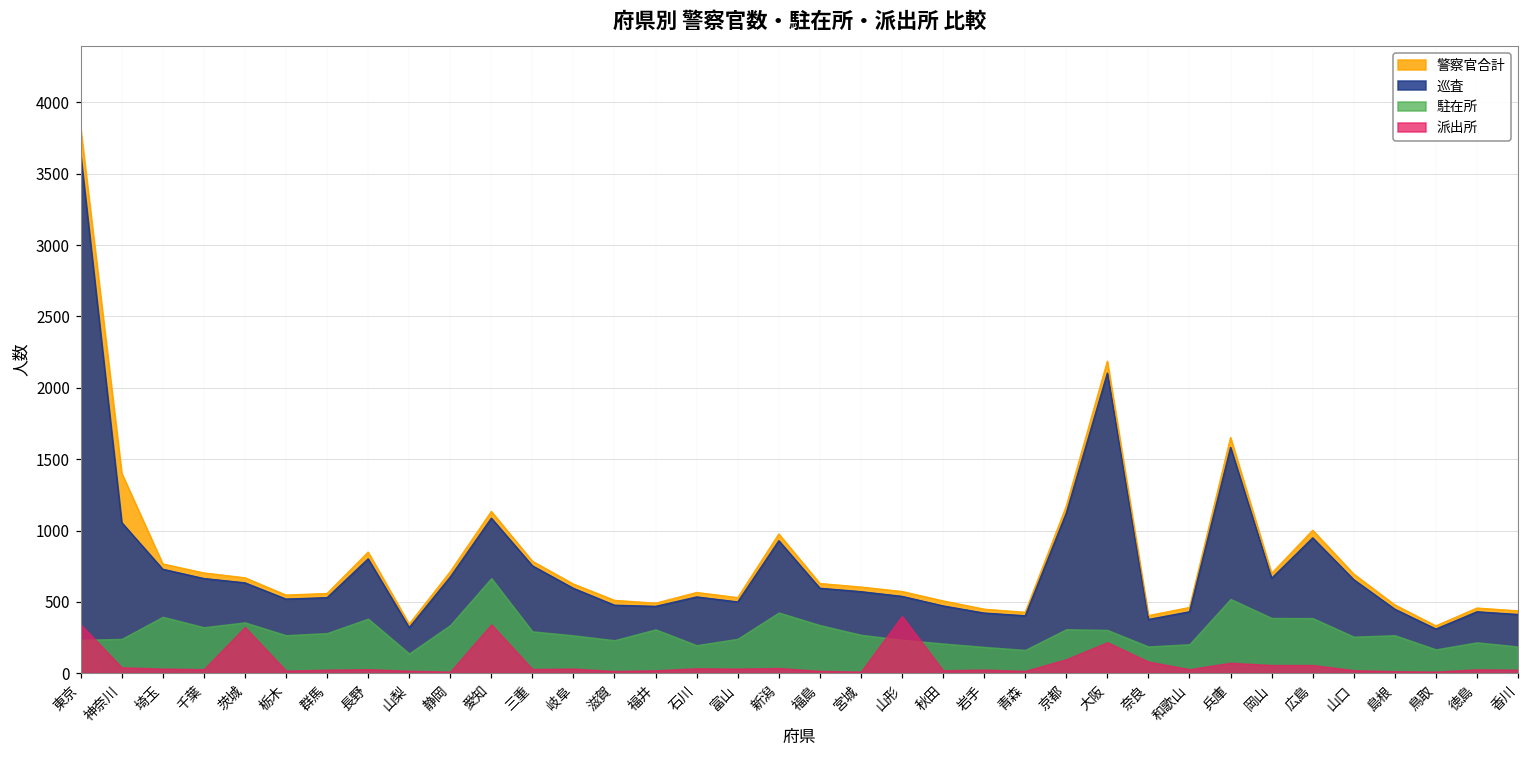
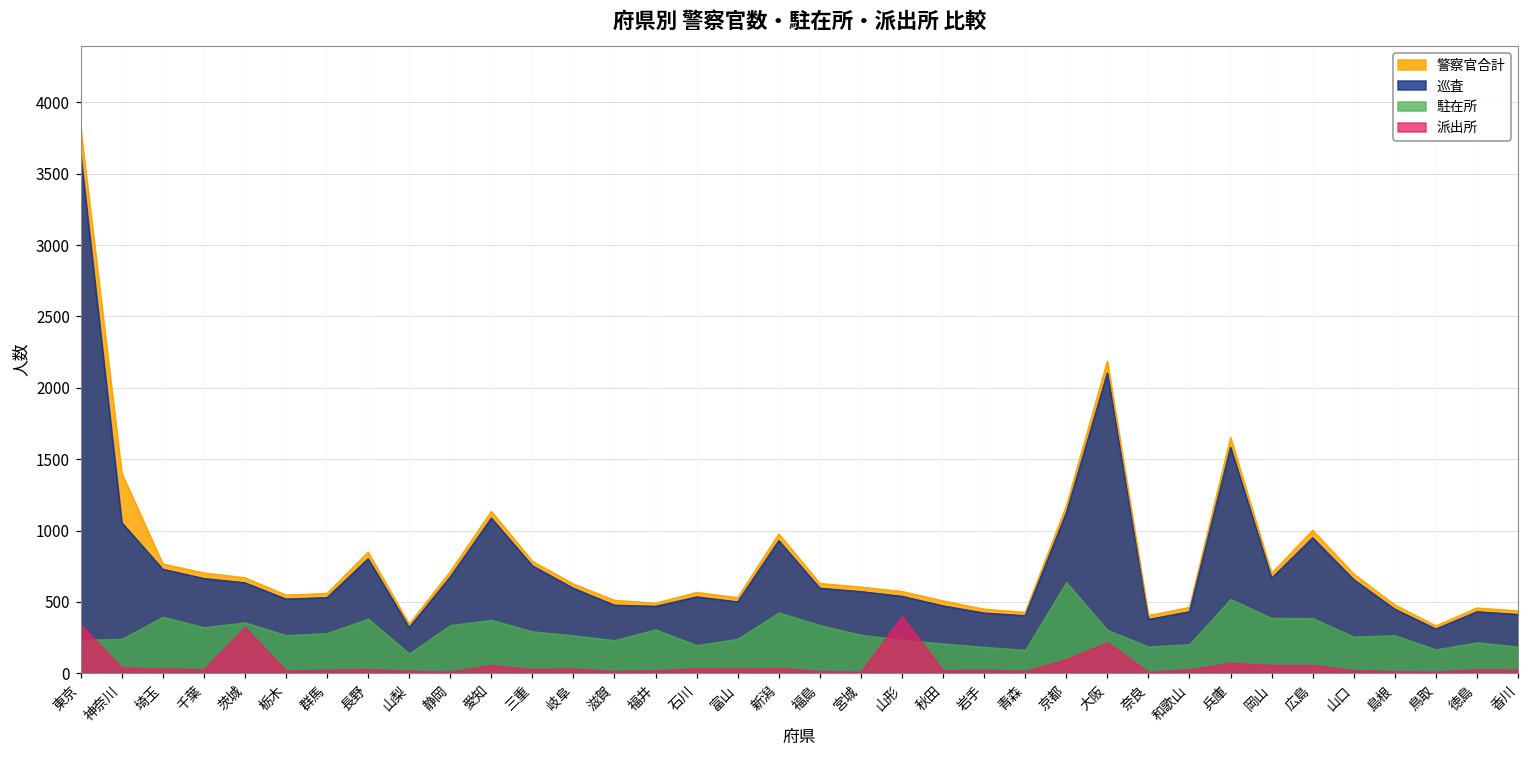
  {
    "警察官合計": {
      "東京": 3820,
      "神奈川": 1400,
      "埼玉": 770,
      "千葉": 700,
      "茨城": 670,
      "栃木": 550,
      "群馬": 560,
      "長野": 850,
      "山梨": 340,
      "静岡": 710,
      "愛知": 1130,
      "三重": 790,
      "岐阜": 630,
      "滋賀": 510,
      "福井": 490,
      "石川": 570,
      "富山": 530,
      "新潟": 980,
      "福島": 630,
      "宮城": 600,
      "山形": 570,
      "秋田": 510,
      "岩手": 450,
      "青森": 430,
      "京都": 1170,
      "大阪": 2190,
      "奈良": 400,
      "和歌山": 460,
      "兵庫": 1650,
      "岡山": 700,
      "広島": 1000,
      "山口": 700,
      "島根": 480,
      "鳥取": 330,
      "徳島": 460,
      "香川": 440
    },
    "巡査": {
      "東京": 3640,
      "神奈川": 1060,
      "埼玉": 730,
      "千葉": 660,
      "茨城": 630,
      "栃木": 520,
      "群馬": 530,
      "長野": 800,
      "山梨": 320,
      "静岡": 680,
      "愛知": 1090,
      "三重": 750,
      "岐阜": 600,
      "滋賀": 480,
      "福井": 470,
      "石川": 540,
      "富山": 500,
      "新潟": 930,
      "福島": 600,
      "宮城": 570,
      "山形": 540,
      "秋田": 470,
      "岩手": 420,
      "青森": 400,
      "京都": 1120,
      "大阪": 2100,
      "奈良": 380,
      "和歌山": 430,
      "兵庫": 1580,
      "岡山": 670,
      "広島": 950,
      "山口": 660,
      "島根": 450,
      "鳥取": 310,
      "徳島": 430,
      "香川": 410
    },
    "駐在所": {
      "東京": 230,
      "神奈川": 240,
      "埼玉": 400,
      "千葉": 320,
      "茨城": 360,
      "栃木": 270,
      "群馬": 280,
      "長野": 380,
      "山梨": 140,
      "静岡": 340,
-     "愛知": 670,
+     "愛知": 370,
      "三重": 290,
      "岐阜": 270,
      "滋賀": 230,
      "福井": 310,
      "石川": 200,
      "富山": 240,
      "新潟": 430,
      "福島": 340,
      "宮城": 270,
      "山形": 230,
      "秋田": 210,
      "岩手": 180,
      "青森": 160,
-     "京都": 310,
+     "京都": 640,
      "大阪": 300,
      "奈良": 190,
      "和歌山": 200,
      "兵庫": 520,
      "岡山": 390,
      "広島": 390,
      "山口": 260,
      "島根": 270,
      "鳥取": 170,
      "徳島": 220,
      "香川": 190
    },
    "派出所": {
      "東京": 340,
      "神奈川": 40,
      "埼玉": 30,
      "千葉": 30,
      "茨城": 320,
      "群馬": 20,
      "長野": 30,
-     "愛知": 340,
+     "愛知": 60,
      "三重": 30,
      "岐阜": 30,
      "福井": 20,
      "石川": 30,
      "富山": 30,
      "新潟": 40,
      "山形": 400,
      "秋田": 20,
      "岩手": 30,
      "京都": 100,
      "大阪": 220,
-     "奈良": 80,
+     "奈良": 10,
      "和歌山": 30,
      "兵庫": 70,
      "岡山": 60,
      "広島": 60,
      "山口": 20,
      "徳島": 30,
      "香川": 20
    }
  }
